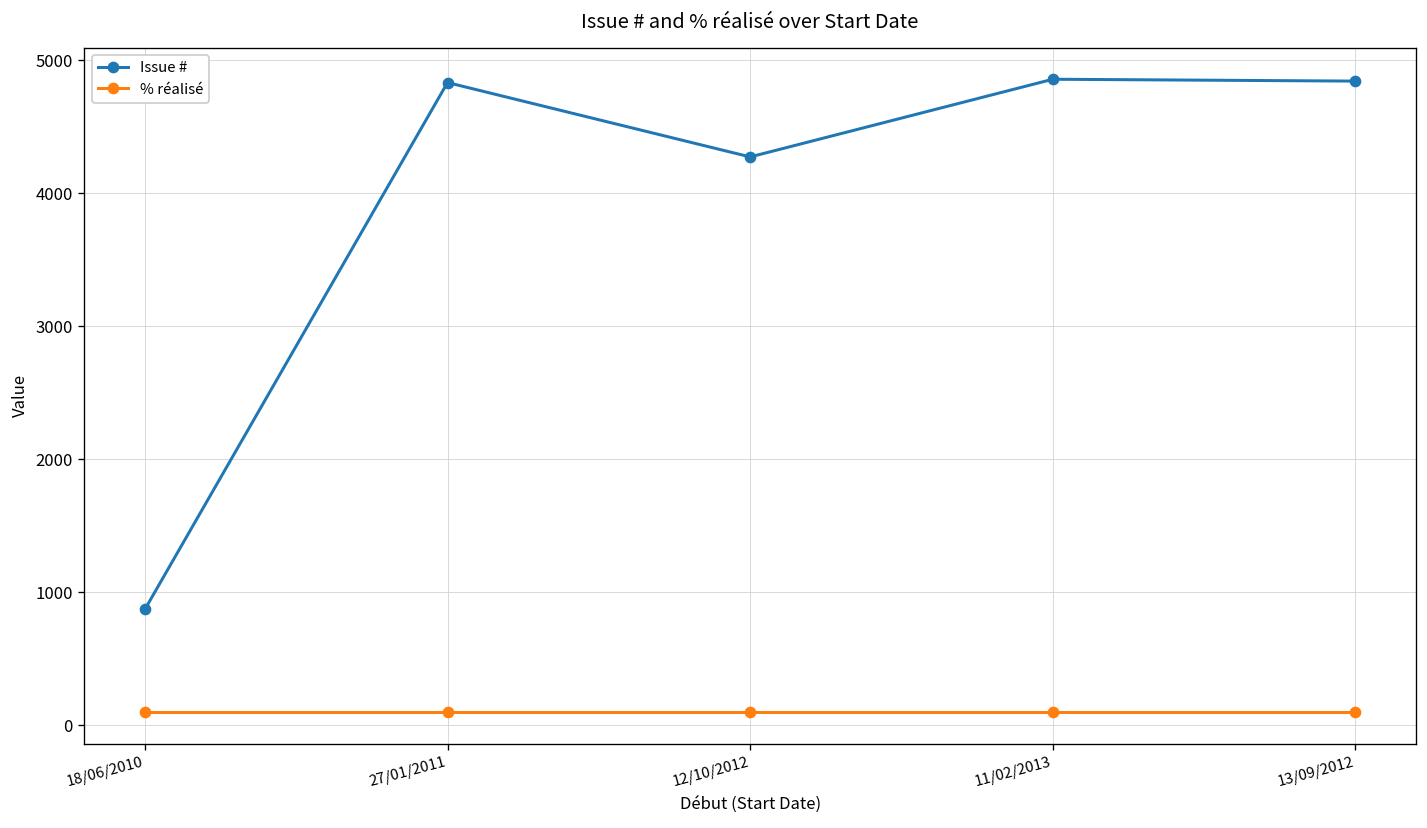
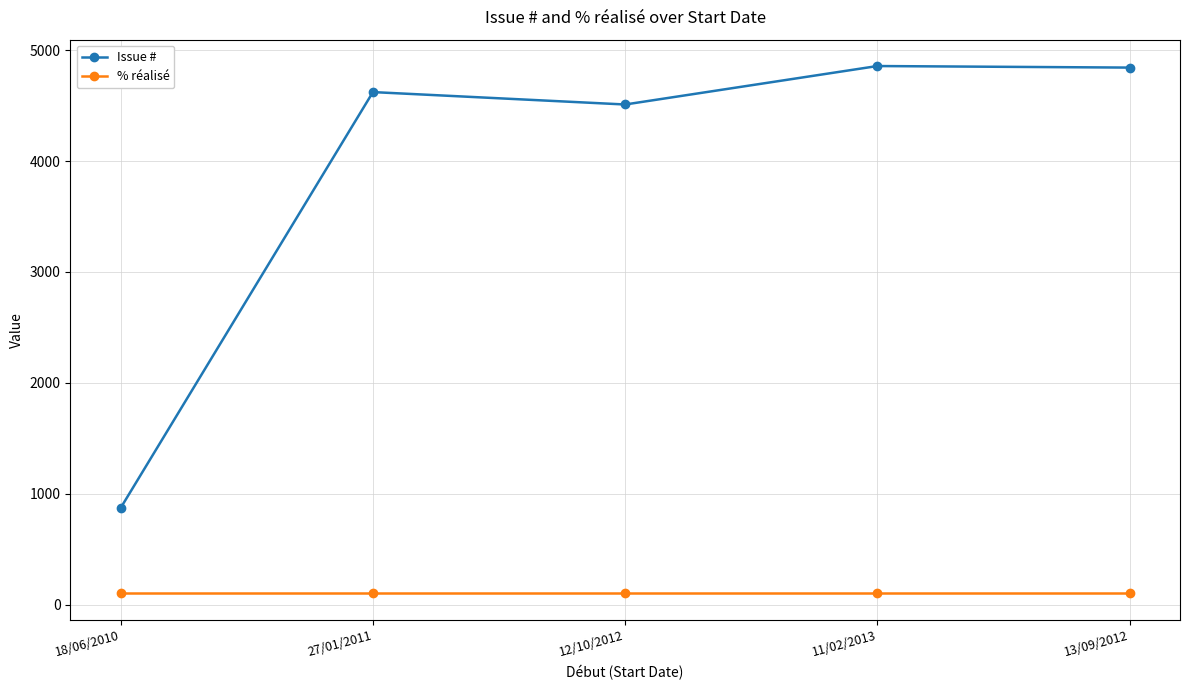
  {
    "Issue #": {
      "18/06/2010": 870,
-     "27/01/2011": 4830,
-     "12/10/2012": 4270,
+     "27/01/2011": 4620,
+     "12/10/2012": 4510,
      "11/02/2013": 4860,
      "13/09/2012": 4840
    },
    "% réalisé": {
      "18/06/2010": 100,
      "27/01/2011": 100,
      "12/10/2012": 100,
      "11/02/2013": 100,
      "13/09/2012": 100
    }
  }
